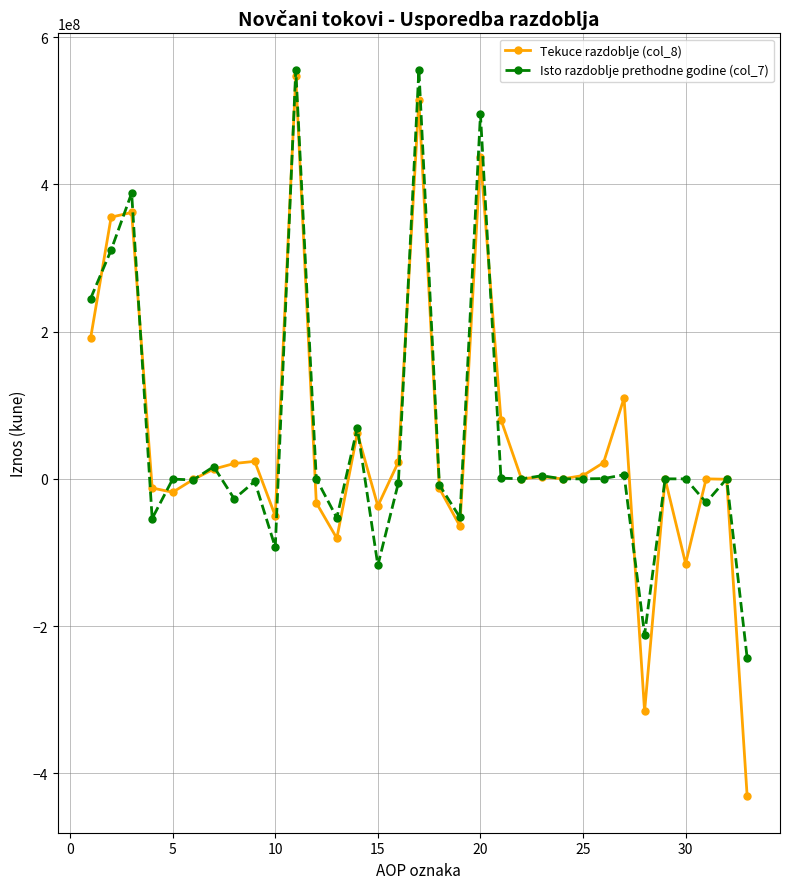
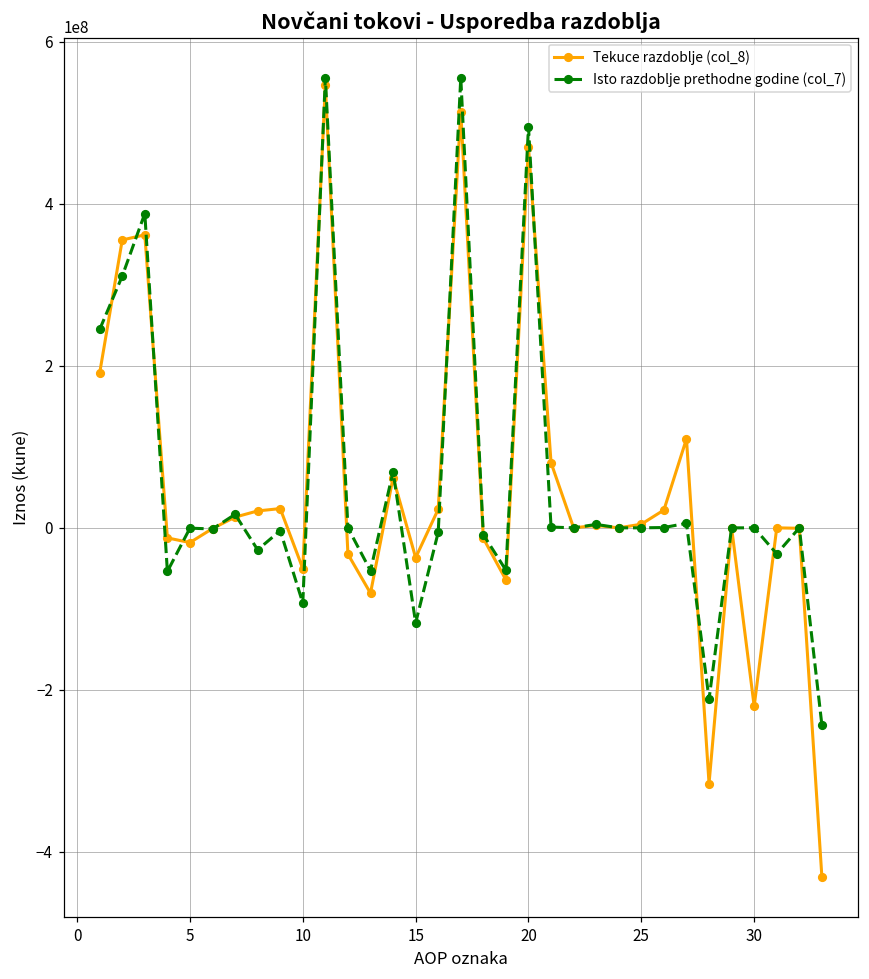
  {
    "Tekuce razdoblje (col_8)": {
      "5": -20000000,
      "10": -50000000,
      "15": -40000000,
-     "20": 440000000,
+     "20": 470000000,
      "25": 0,
-     "30": -120000000
+     "30": -220000000
    },
    "Isto razdoblje prethodne godine (col_7)": {
      "5": 0,
      "10": -90000000,
      "15": -120000000,
      "20": 500000000,
      "25": 0,
      "30": 0
    }
  }
